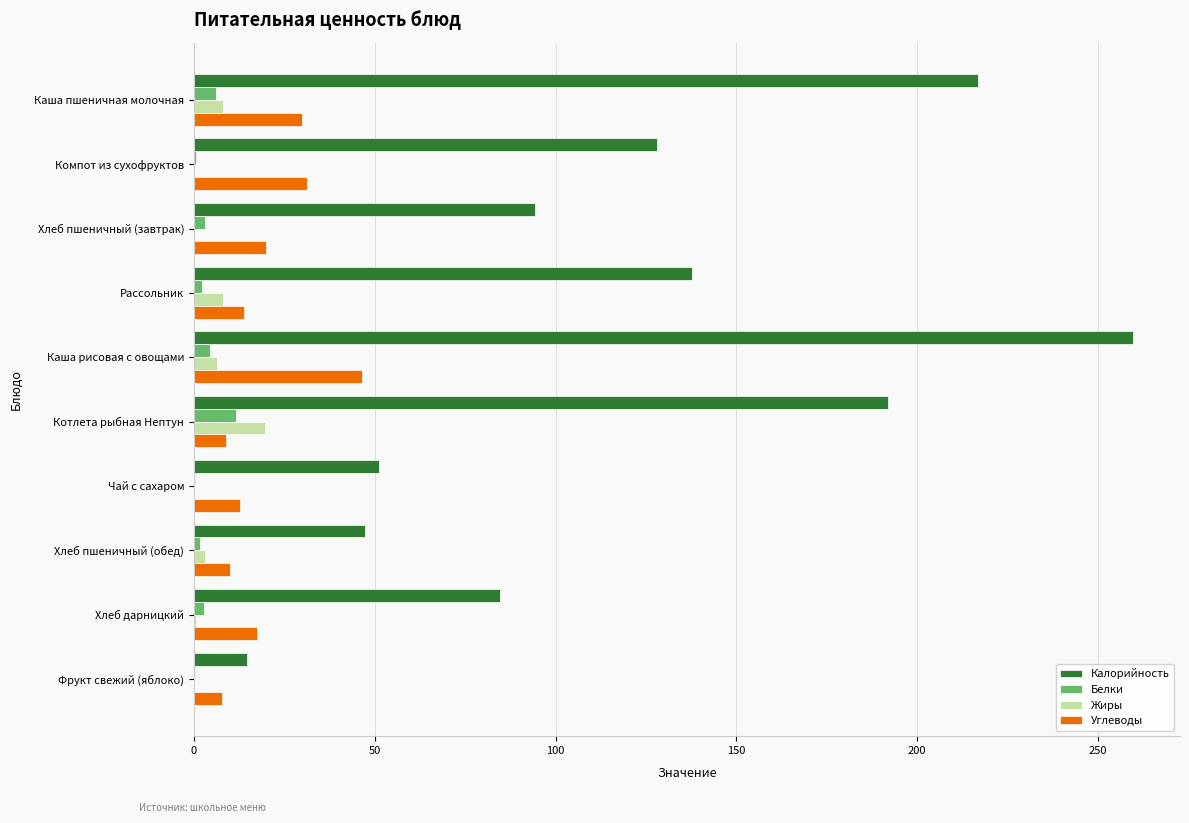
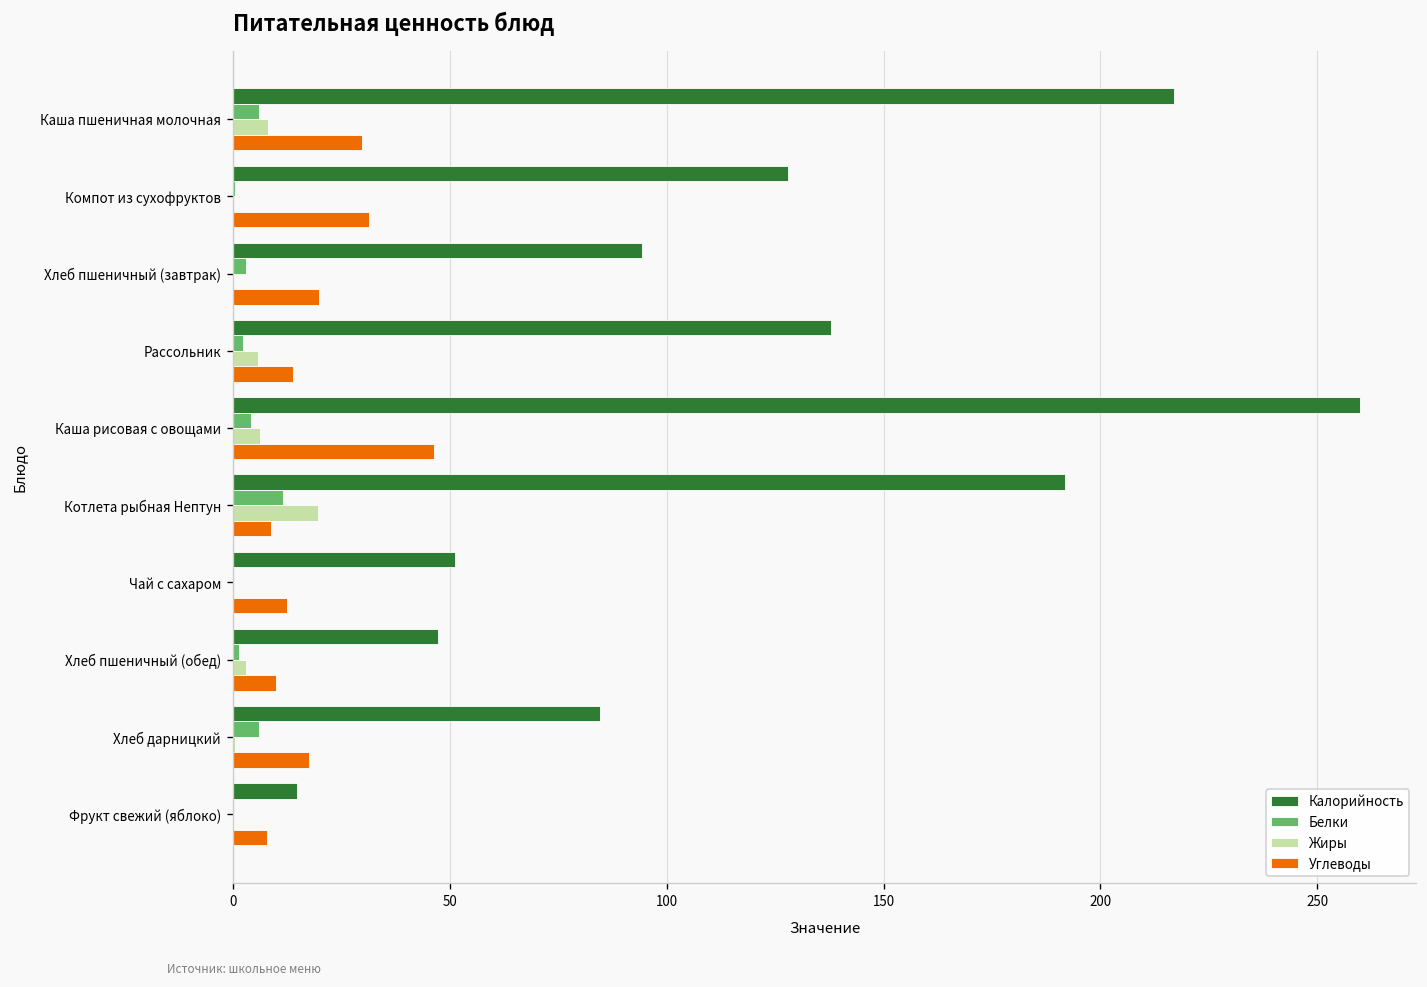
  {
    "Калорийность": {
      "Каша пшеничная молочная": 217,
      "Компот из сухофруктов": 128,
      "Хлеб пшеничный (завтрак)": 94,
      "Рассольник": 138,
      "Каша рисовая с овощами": 260,
      "Котлета рыбная Нептун": 192,
      "Чай с сахаром": 51,
      "Хлеб пшеничный (обед)": 47,
      "Хлеб дарницкий": 85,
      "Фрукт свежий (яблоко)": 15
    },
    "Белки": {
      "Каша пшеничная молочная": 6,
      "Хлеб пшеничный (завтрак)": 3,
      "Рассольник": 2,
      "Каша рисовая с овощами": 4,
      "Котлета рыбная Нептун": 12,
      "Хлеб пшеничный (обед)": 2,
-     "Хлеб дарницкий": 3
+     "Хлеб дарницкий": 6
    },
    "Жиры": {
      "Каша пшеничная молочная": 8,
      "Компот из сухофруктов": 0,
-     "Рассольник": 8,
+     "Рассольник": 6,
      "Каша рисовая с овощами": 6,
      "Котлета рыбная Нептун": 20,
      "Чай с сахаром": 0,
      "Хлеб пшеничный (обед)": 3
    },
    "Углеводы": {
      "Каша пшеничная молочная": 30,
      "Компот из сухофруктов": 31,
      "Хлеб пшеничный (завтрак)": 20,
      "Рассольник": 14,
      "Каша рисовая с овощами": 46,
      "Котлета рыбная Нептун": 9,
      "Чай с сахаром": 13,
      "Хлеб пшеничный (обед)": 10,
      "Хлеб дарницкий": 18,
      "Фрукт свежий (яблоко)": 8
    }
  }
